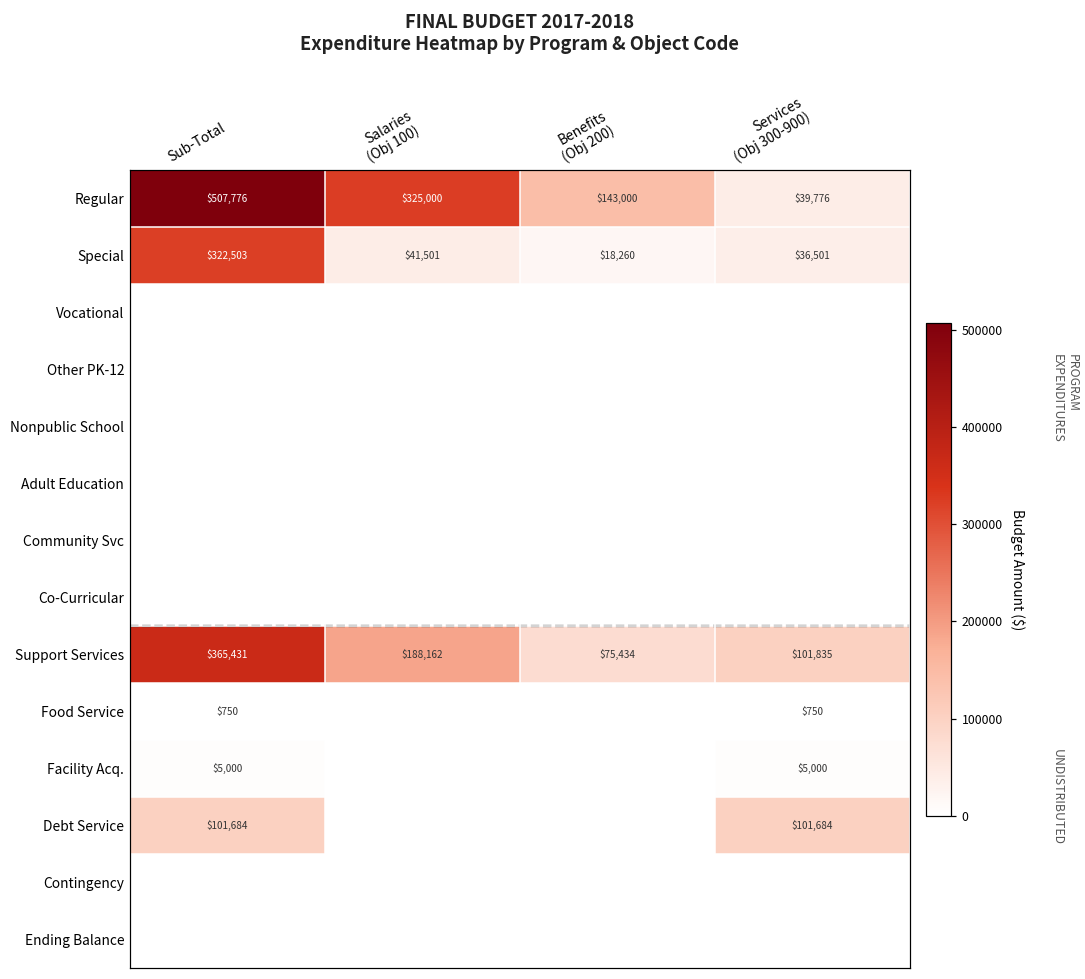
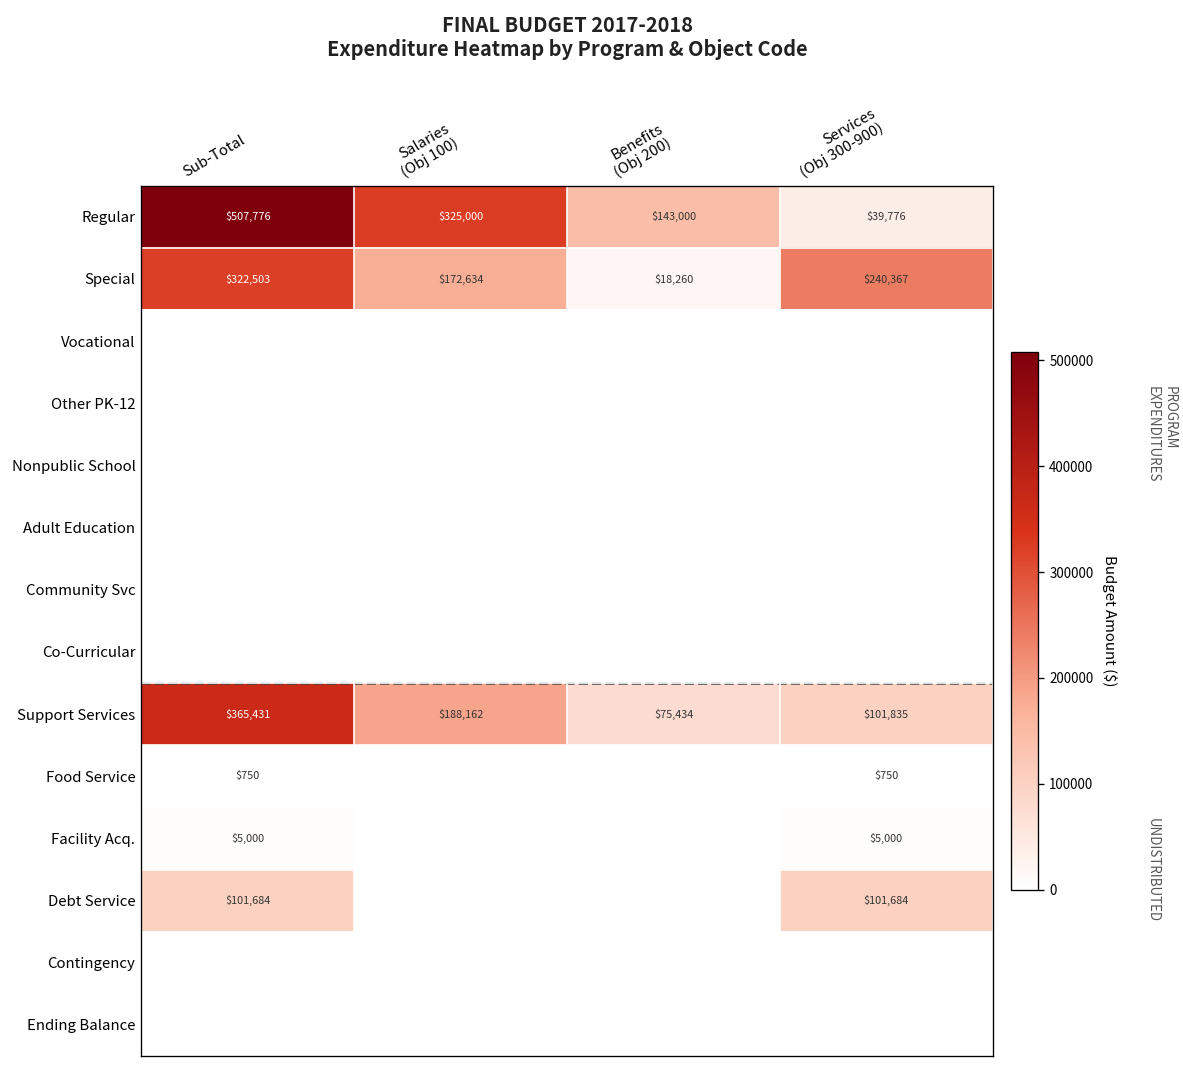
  {
    "Regular": {
      "Sub-Total": "$507,776",
      "Salaries (Obj 100)": "$325,000",
      "Benefits (Obj 200)": "$143,000",
      "Services (Obj 300-900)": "$39,776"
    },
    "Special": {
      "Sub-Total": "$322,503",
-     "Salaries (Obj 100)": "$41,501",
+     "Salaries (Obj 100)": "$172,634",
      "Benefits (Obj 200)": "$18,260",
-     "Services (Obj 300-900)": "$36,501"
+     "Services (Obj 300-900)": "$240,367"
    },
    "Support Services": {
      "Sub-Total": "$365,431",
      "Salaries (Obj 100)": "$188,162",
      "Benefits (Obj 200)": "$75,434",
      "Services (Obj 300-900)": "$101,835"
    },
    "Food Service": {
      "Sub-Total": "$750",
      "Services (Obj 300-900)": "$750"
    },
    "Facility Acq.": {
      "Sub-Total": "$5,000",
      "Services (Obj 300-900)": "$5,000"
    },
    "Debt Service": {
      "Sub-Total": "$101,684",
      "Services (Obj 300-900)": "$101,684"
    }
  }
